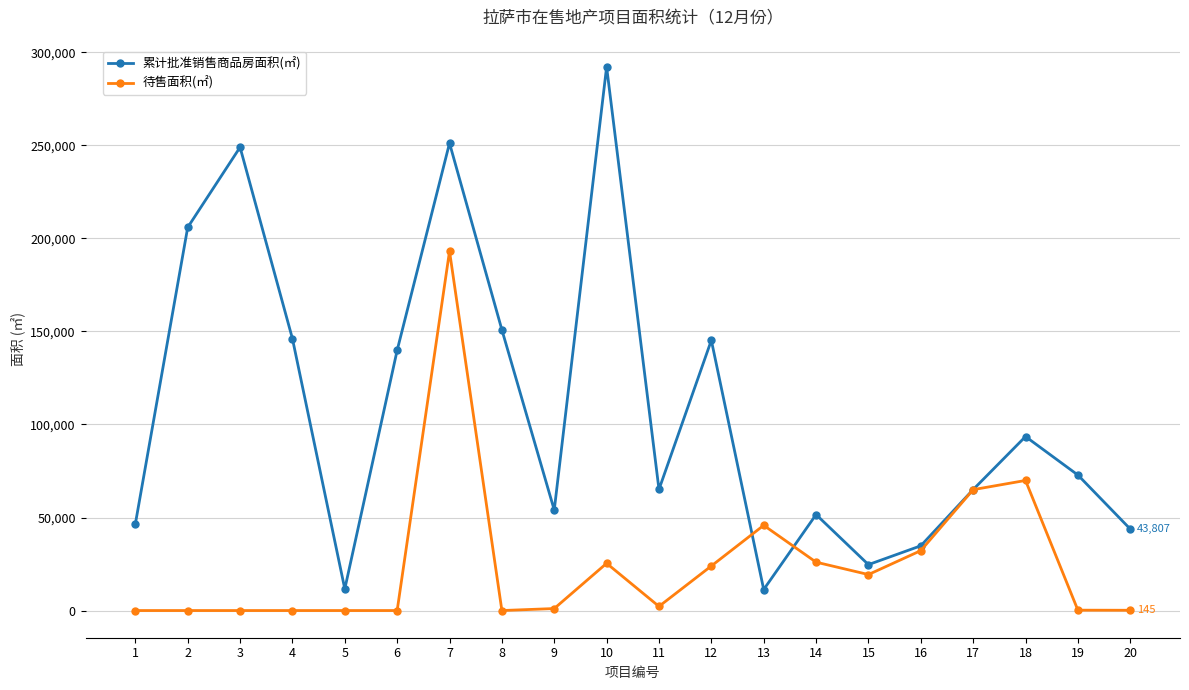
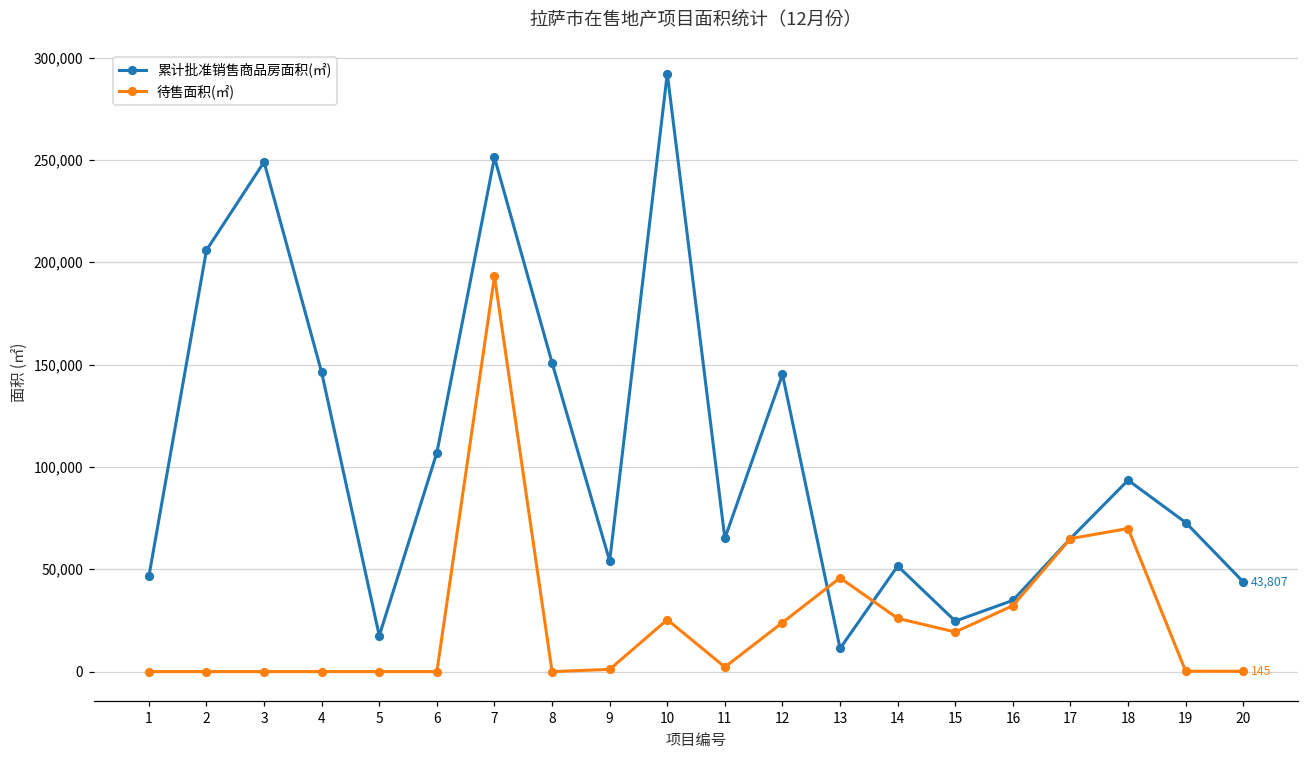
  {
    "累计批准销售商品房面积(㎡)": {
      "1": "47,000",
      "2": "206,000",
      "3": "249,000",
      "4": "146,000",
-     "5": "12,000",
-     "6": "140,000",
+     "5": "18,000",
+     "6": "107,000",
      "7": "251,000",
      "8": "151,000",
      "9": "54,000",
      "10": "292,000",
      "11": "65,000",
      "12": "145,000",
      "13": "11,000",
      "14": "52,000",
      "15": "25,000",
      "16": "35,000",
      "18": "94,000",
      "19": "73,000"
    },
    "待售面积(㎡)": {
      "20": "145"
    }
  }
